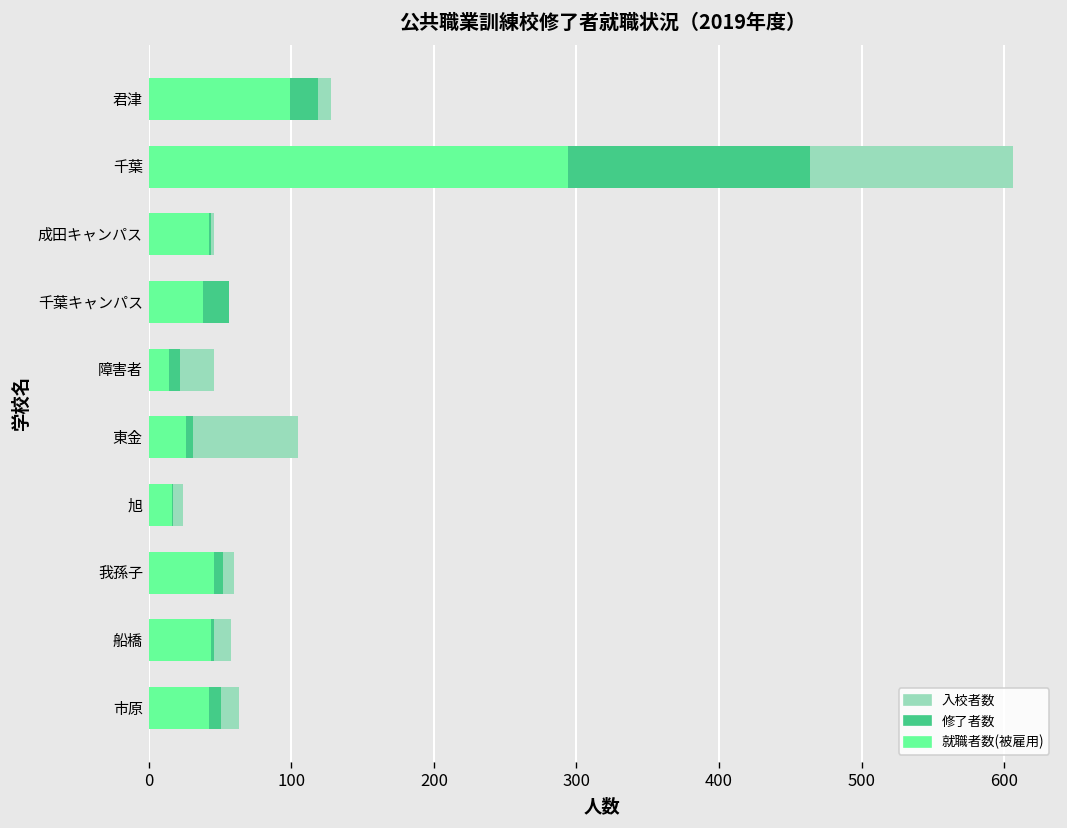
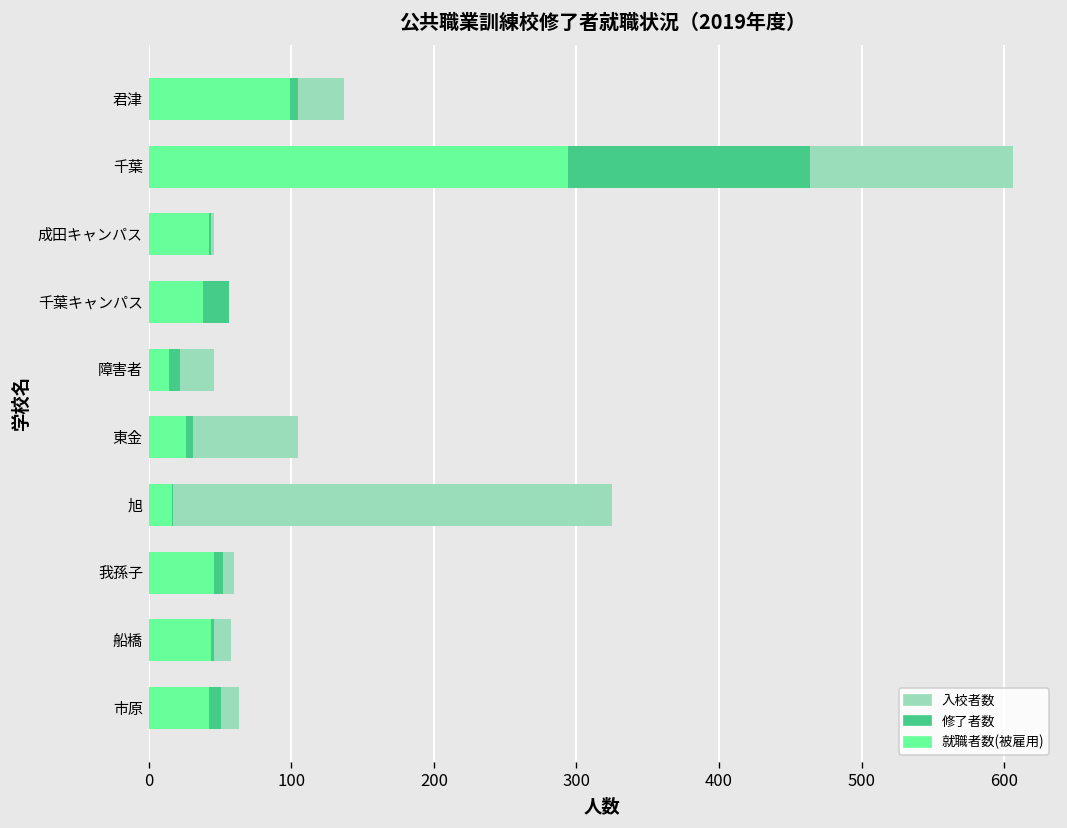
  {
    "入校者数": {
-     "君津": 128,
+     "君津": 137,
      "千葉": 606,
      "成田キャンパス": 46,
      "障害者": 46,
      "東金": 105,
-     "旭": 24,
+     "旭": 325,
      "我孫子": 60,
      "船橋": 58,
      "市原": 63
    },
    "修了者数": {
-     "君津": 119,
+     "君津": 105,
      "千葉キャンパス": 56
    }
  }
